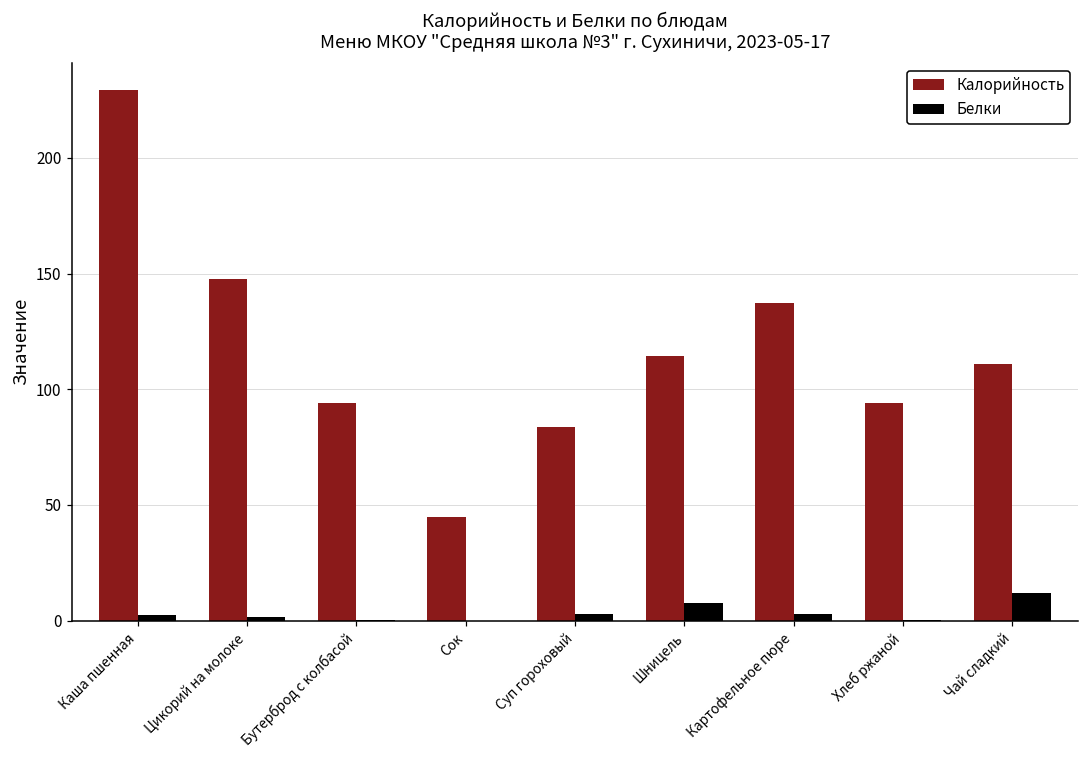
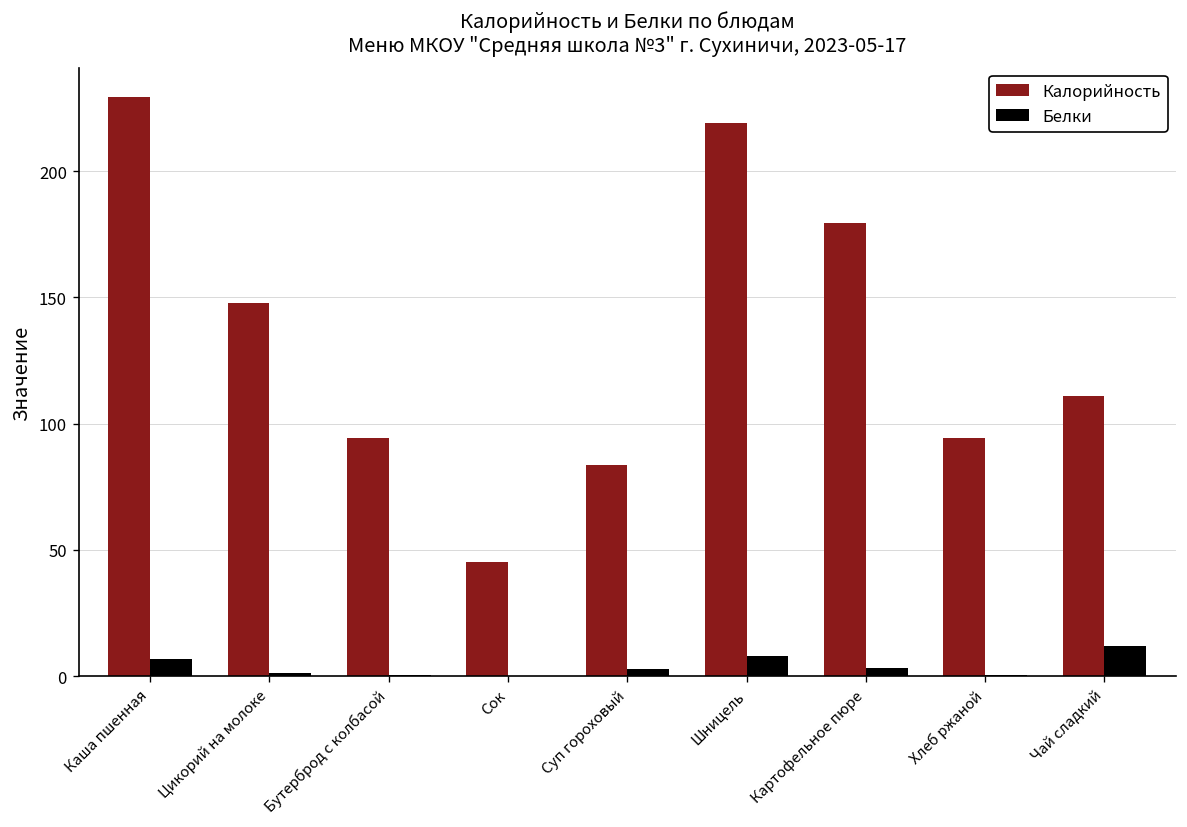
  {
    "Калорийность": {
      "Каша пшенная": 230,
      "Цикорий на молоке": 148,
      "Бутерброд с колбасой": 94,
      "Сок": 45,
      "Суп гороховый": 84,
-     "Шницель": 114,
-     "Картофельное пюре": 137,
+     "Шницель": 219,
+     "Картофельное пюре": 179,
      "Хлеб ржаной": 94,
      "Чай сладкий": 111
    },
    "Белки": {
-     "Каша пшенная": 3,
+     "Каша пшенная": 7,
      "Цикорий на молоке": 1,
      "Сок": 0,
      "Суп гороховый": 3,
      "Шницель": 8,
      "Картофельное пюре": 3,
      "Чай сладкий": 12
    }
  }
